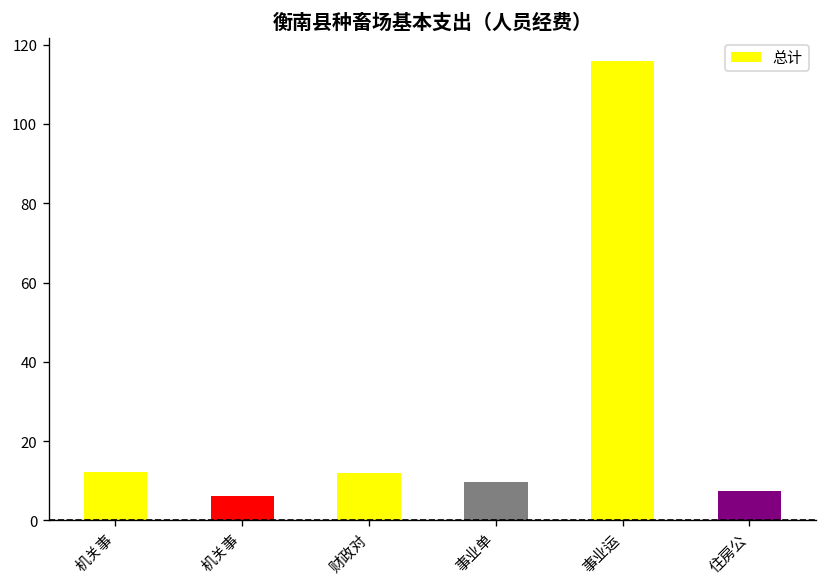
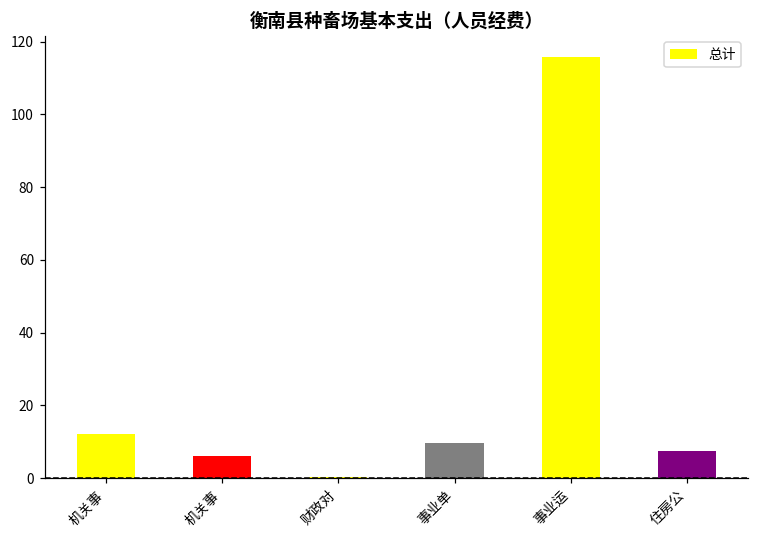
  {
-   "财政对": 12,
+   "财政对": 0,
    "事业单": 10,
    "事业运": 116,
    "住房公": 8
  }
